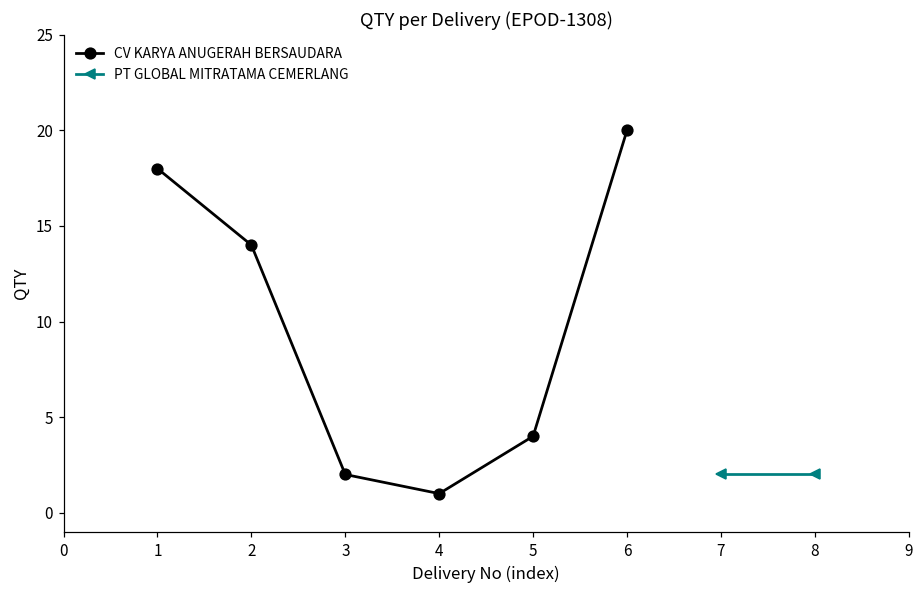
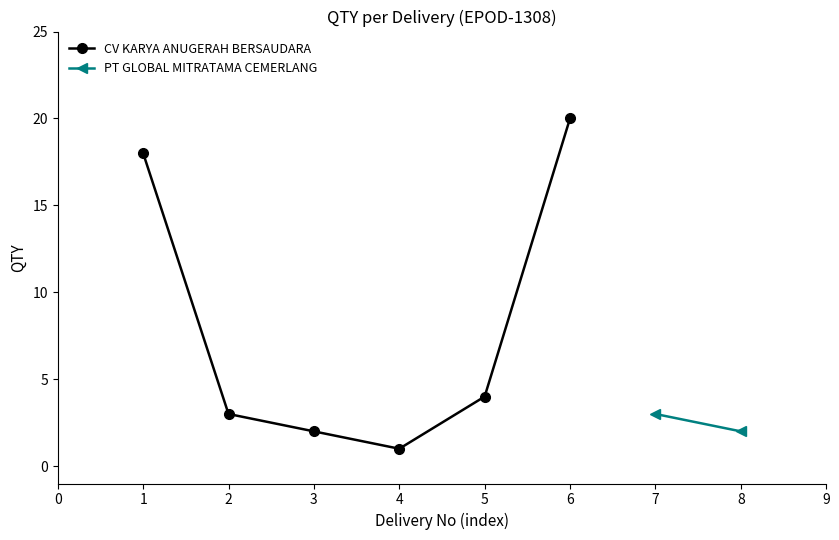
  {
    "CV KARYA ANUGERAH BERSAUDARA": {
      "1": 18,
-     "2": 14,
+     "2": 3,
      "3": 2,
      "4": 1,
      "5": 4,
      "6": 20
    },
    "PT GLOBAL MITRATAMA CEMERLANG": {
-     "7": 2,
+     "7": 3,
      "8": 2
    }
  }
